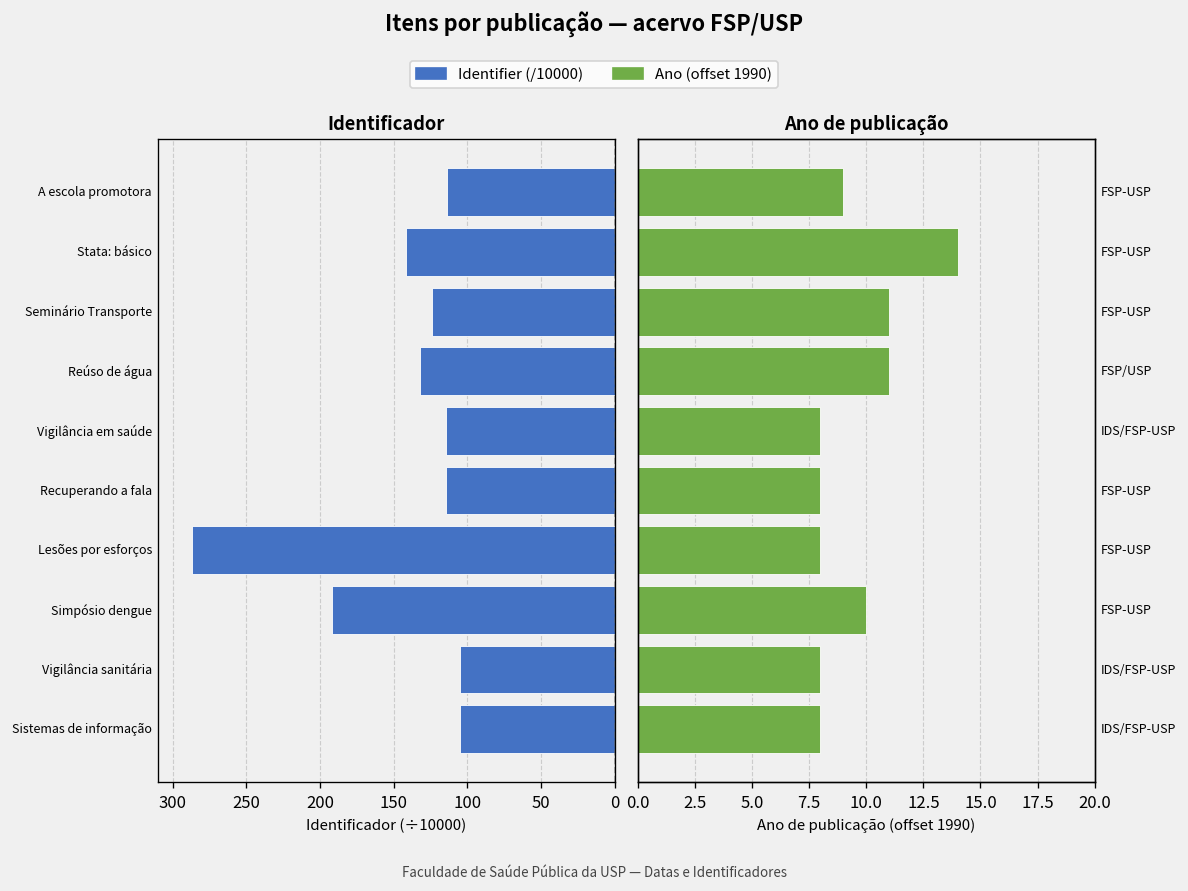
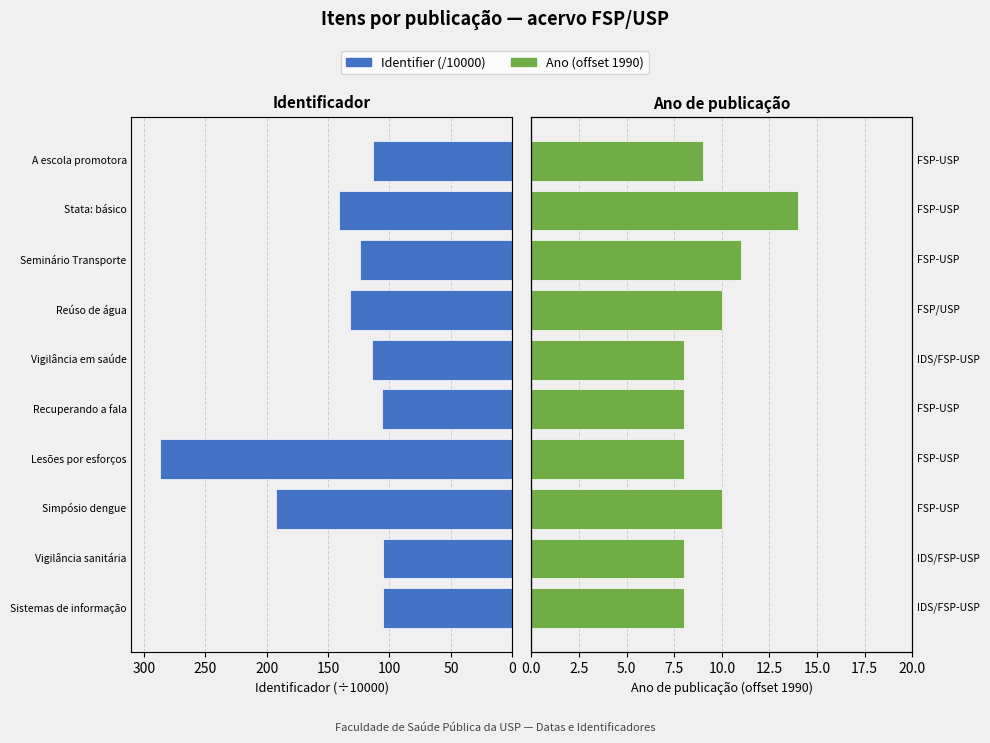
  {
    "Identificador": {
      "A escola promotora": 114,
      "Stata: básico": 141,
      "Seminário Transporte": 124,
      "Reúso de água": 132,
      "Vigilância em saúde": 114,
-     "Recuperando a fala": 114,
+     "Recuperando a fala": 107,
      "Lesões por esforços": 287,
      "Simpósio dengue": 192,
      "Vigilância sanitária": 105,
      "Sistemas de informação": 105
    },
    "Ano de publicação": {
-     "FSP/USP": 11.0
+     "FSP/USP": 10.0
    }
  }
